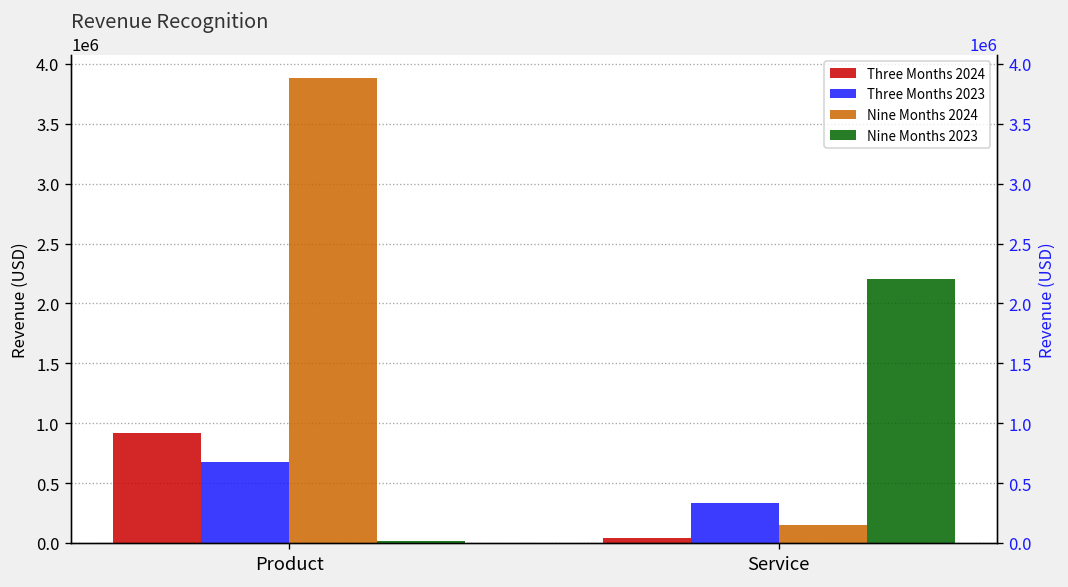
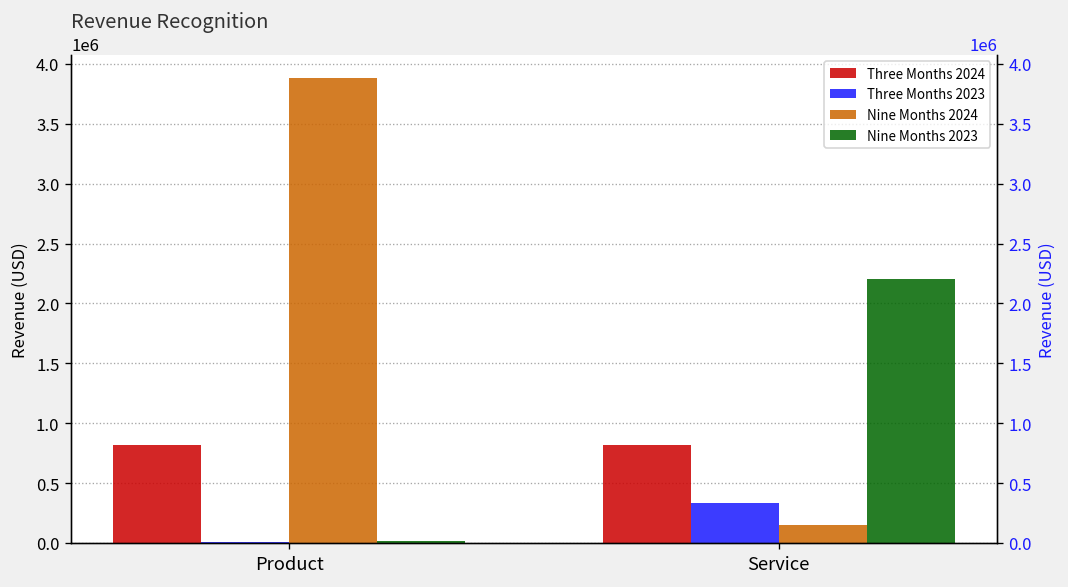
  {
    "Three Months 2024": {
-     "Product": 900000,
-     "Service": 0
+     "Product": 800000,
+     "Service": 800000
    },
    "Three Months 2023": {
-     "Product": 700000,
+     "Product": 0,
      "Service": 300000
    },
    "Nine Months 2024": {
      "Product": 3900000,
      "Service": 200000
    },
    "Nine Months 2023": {
      "Service": 2200000
    }
  }
